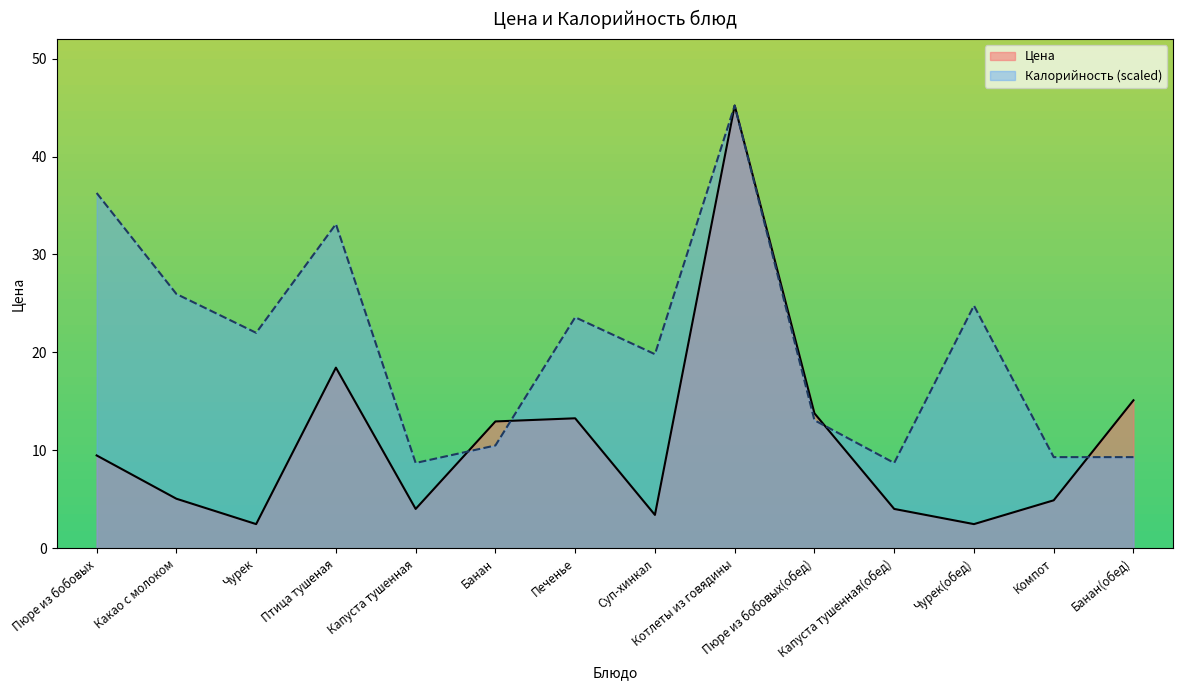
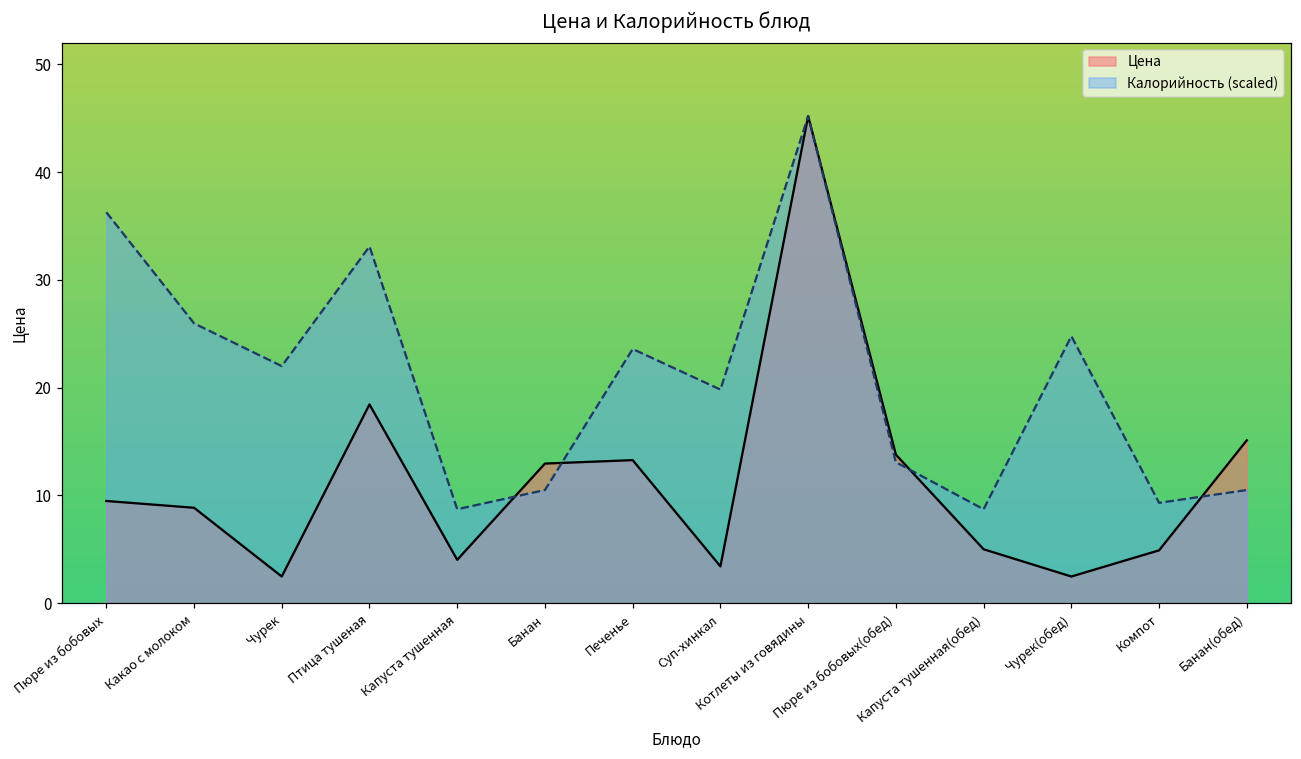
  {
    "Цена": {
      "Пюре из бобовых": 9,
-     "Какао с молоком": 5,
+     "Какао с молоком": 9,
      "Чурек": 2,
      "Птица тушеная": 18,
      "Капуста тушенная": 4,
      "Банан": 13,
      "Печенье": 13,
      "Суп-хинкал": 3,
      "Пюре из бобовых(обед)": 14,
-     "Капуста тушенная(обед)": 4,
+     "Капуста тушенная(обед)": 5,
      "Чурек(обед)": 2,
      "Компот": 5,
      "Банан(обед)": 15
    },
    "Калорийность (scaled)": {
      "Пюре из бобовых": 36,
      "Какао с молоком": 26,
      "Чурек": 22,
      "Птица тушеная": 33,
      "Капуста тушенная": 9,
      "Банан": 11,
      "Печенье": 24,
      "Суп-хинкал": 20,
      "Пюре из бобовых(обед)": 13,
      "Капуста тушенная(обед)": 9,
      "Чурек(обед)": 25,
      "Компот": 9,
-     "Банан(обед)": 9
+     "Банан(обед)": 11
    }
  }
